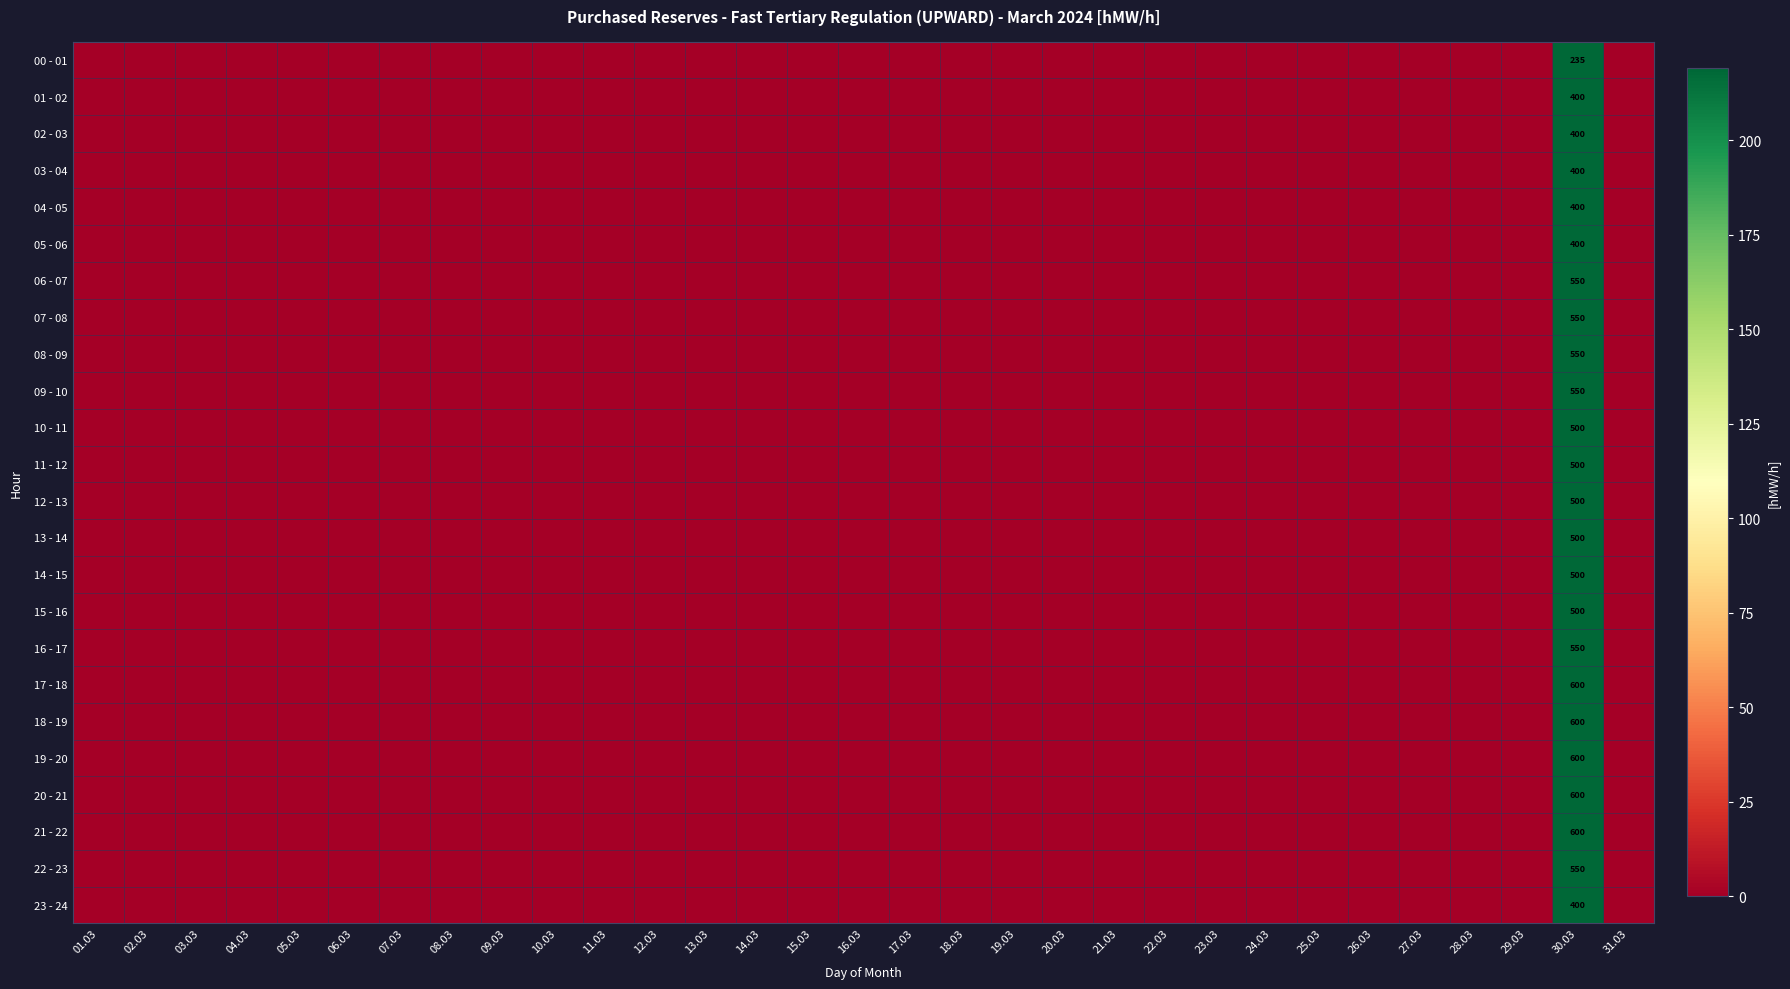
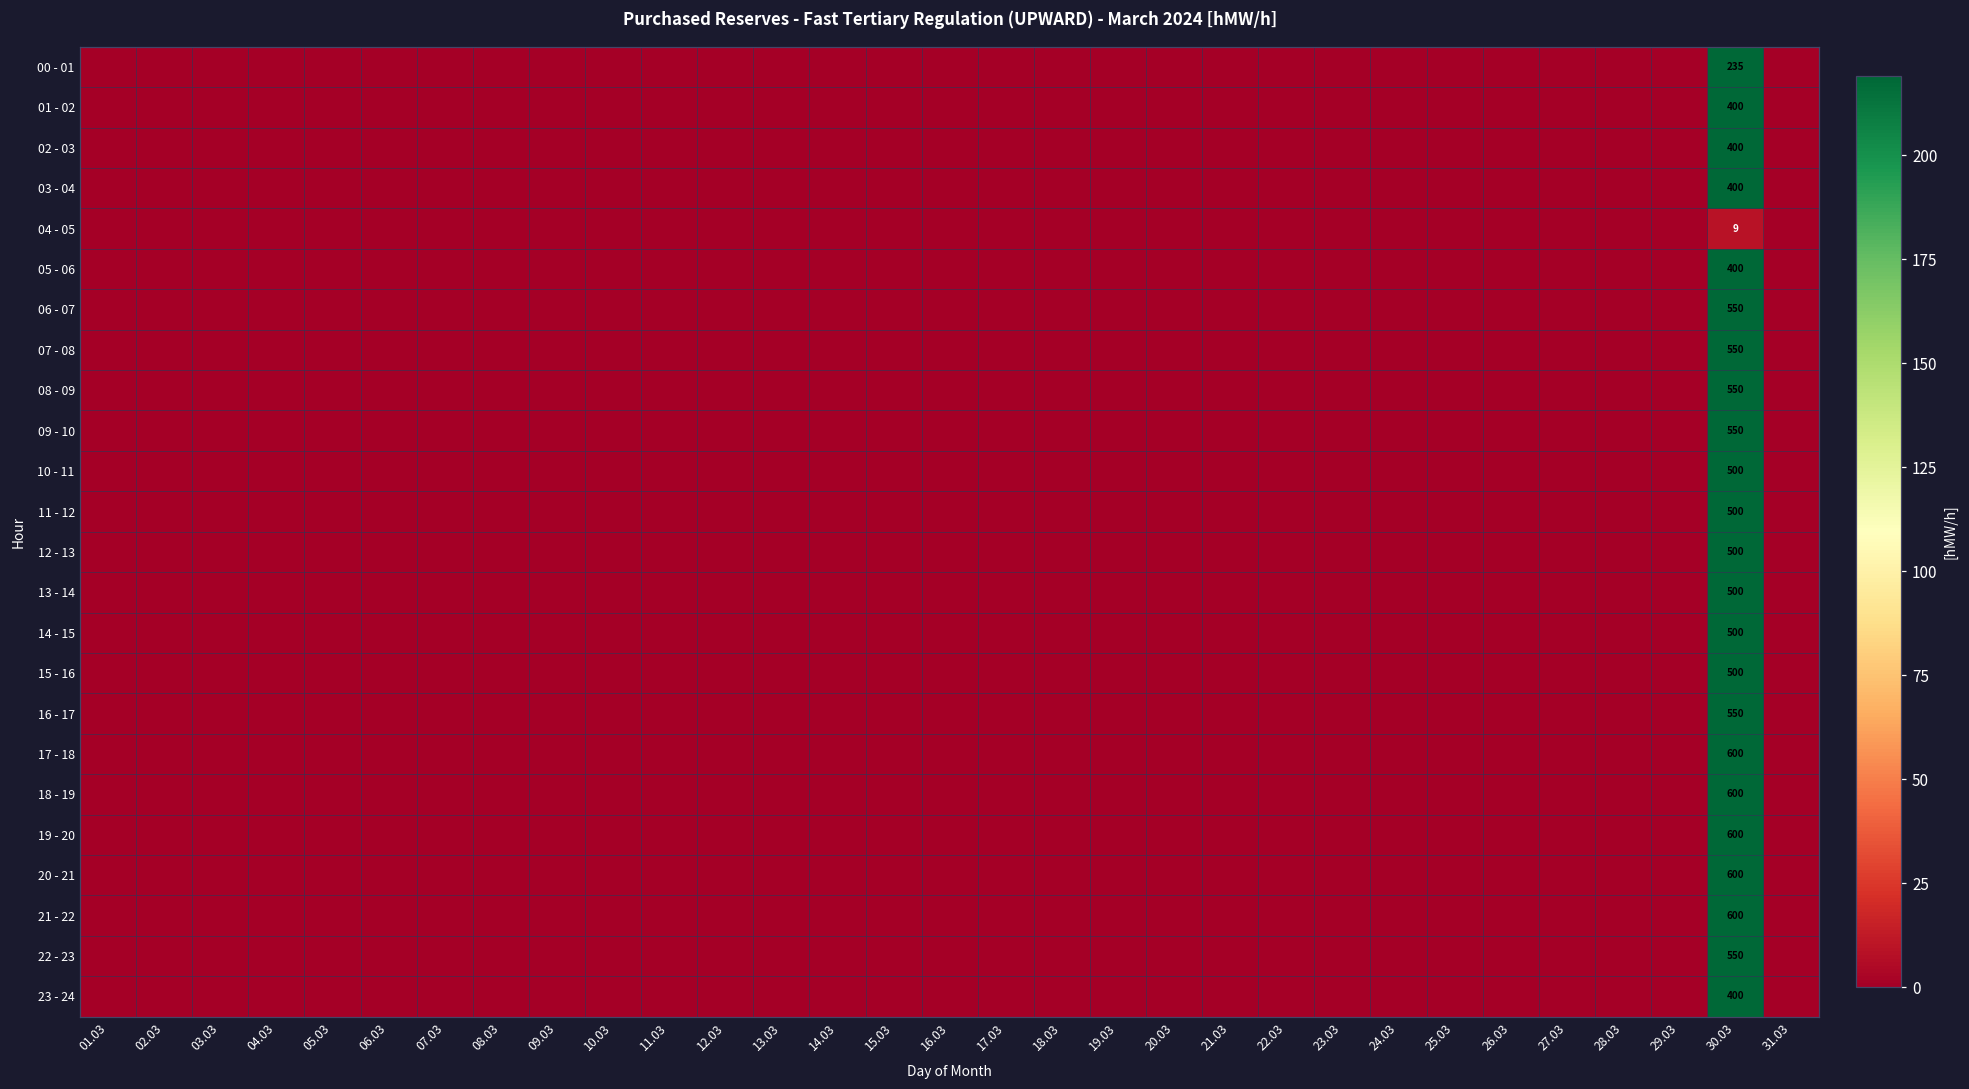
  {
    "00 - 01": {
      "30.03": 235
    },
    "01 - 02": {
      "30.03": 400
    },
    "02 - 03": {
      "30.03": 400
    },
    "03 - 04": {
      "30.03": 400
    },
    "04 - 05": {
-     "30.03": 400
+     "30.03": 9
    },
    "05 - 06": {
      "30.03": 400
    },
    "06 - 07": {
      "30.03": 550
    },
    "07 - 08": {
      "30.03": 550
    },
    "08 - 09": {
      "30.03": 550
    },
    "09 - 10": {
      "30.03": 550
    },
    "10 - 11": {
      "30.03": 500
    },
    "11 - 12": {
      "30.03": 500
    },
    "12 - 13": {
      "30.03": 500
    },
    "13 - 14": {
      "30.03": 500
    },
    "14 - 15": {
      "30.03": 500
    },
    "15 - 16": {
      "30.03": 500
    },
    "16 - 17": {
      "30.03": 550
    },
    "17 - 18": {
      "30.03": 600
    },
    "18 - 19": {
      "30.03": 600
    },
    "19 - 20": {
      "30.03": 600
    },
    "20 - 21": {
      "30.03": 600
    },
    "21 - 22": {
      "30.03": 600
    },
    "22 - 23": {
      "30.03": 550
    },
    "23 - 24": {
      "30.03": 400
    }
  }
